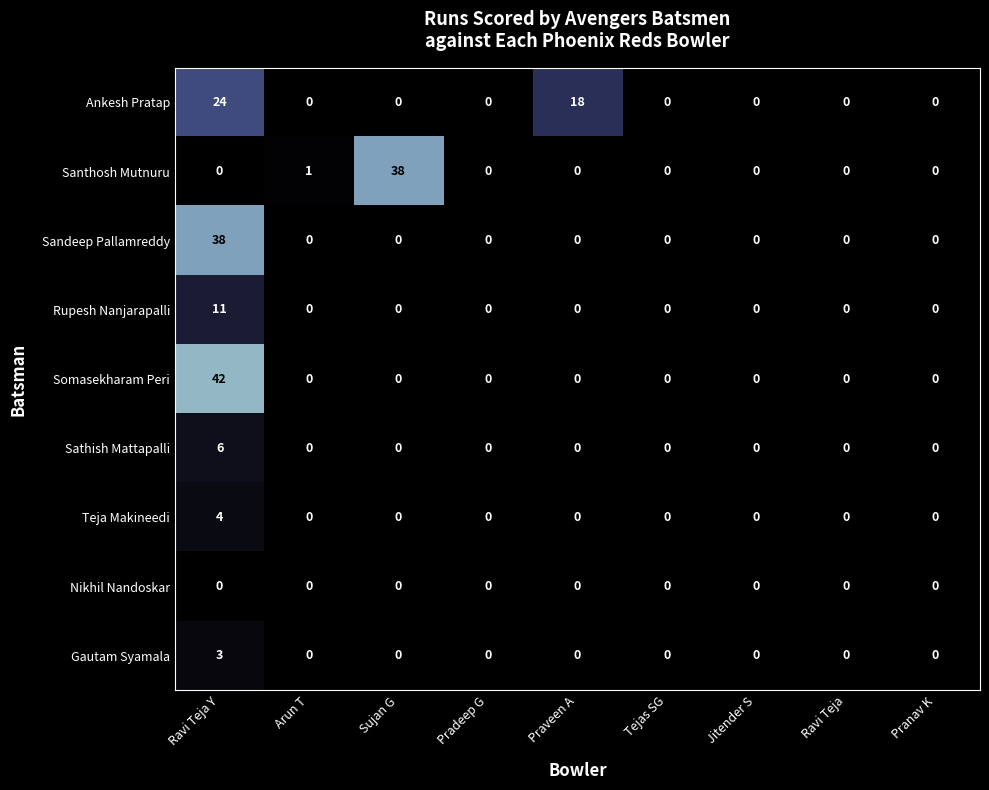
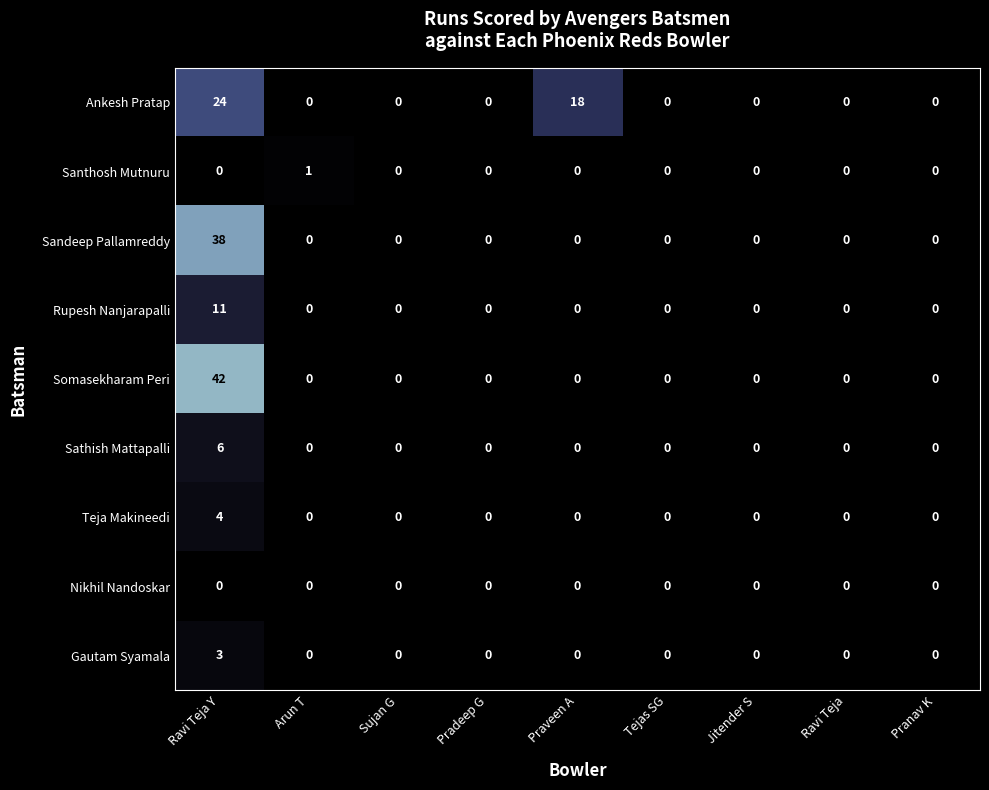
  {
    "Ankesh Pratap": {
      "Ravi Teja Y": 24,
      "Arun T": 0,
      "Sujan G": 0,
      "Pradeep G": 0,
      "Praveen A": 18,
      "Tejas SG": 0,
      "Jitender S": 0,
      "Ravi Teja": 0,
      "Pranav K": 0
    },
    "Santhosh Mutnuru": {
      "Ravi Teja Y": 0,
      "Arun T": 1,
-     "Sujan G": 38,
+     "Sujan G": 0,
      "Pradeep G": 0,
      "Praveen A": 0,
      "Tejas SG": 0,
      "Jitender S": 0,
      "Ravi Teja": 0,
      "Pranav K": 0
    },
    "Sandeep Pallamreddy": {
      "Ravi Teja Y": 38,
      "Arun T": 0,
      "Sujan G": 0,
      "Pradeep G": 0,
      "Praveen A": 0,
      "Tejas SG": 0,
      "Jitender S": 0,
      "Ravi Teja": 0,
      "Pranav K": 0
    },
    "Rupesh Nanjarapalli": {
      "Ravi Teja Y": 11,
      "Arun T": 0,
      "Sujan G": 0,
      "Pradeep G": 0,
      "Praveen A": 0,
      "Tejas SG": 0,
      "Jitender S": 0,
      "Ravi Teja": 0,
      "Pranav K": 0
    },
    "Somasekharam Peri": {
      "Ravi Teja Y": 42,
      "Arun T": 0,
      "Sujan G": 0,
      "Pradeep G": 0,
      "Praveen A": 0,
      "Tejas SG": 0,
      "Jitender S": 0,
      "Ravi Teja": 0,
      "Pranav K": 0
    },
    "Sathish Mattapalli": {
      "Ravi Teja Y": 6,
      "Arun T": 0,
      "Sujan G": 0,
      "Pradeep G": 0,
      "Praveen A": 0,
      "Tejas SG": 0,
      "Jitender S": 0,
      "Ravi Teja": 0,
      "Pranav K": 0
    },
    "Teja Makineedi": {
      "Ravi Teja Y": 4,
      "Arun T": 0,
      "Sujan G": 0,
      "Pradeep G": 0,
      "Praveen A": 0,
      "Tejas SG": 0,
      "Jitender S": 0,
      "Ravi Teja": 0,
      "Pranav K": 0
    },
    "Nikhil Nandoskar": {
      "Ravi Teja Y": 0,
      "Arun T": 0,
      "Sujan G": 0,
      "Pradeep G": 0,
      "Praveen A": 0,
      "Tejas SG": 0,
      "Jitender S": 0,
      "Ravi Teja": 0,
      "Pranav K": 0
    },
    "Gautam Syamala": {
      "Ravi Teja Y": 3,
      "Arun T": 0,
      "Sujan G": 0,
      "Pradeep G": 0,
      "Praveen A": 0,
      "Tejas SG": 0,
      "Jitender S": 0,
      "Ravi Teja": 0,
      "Pranav K": 0
    }
  }
